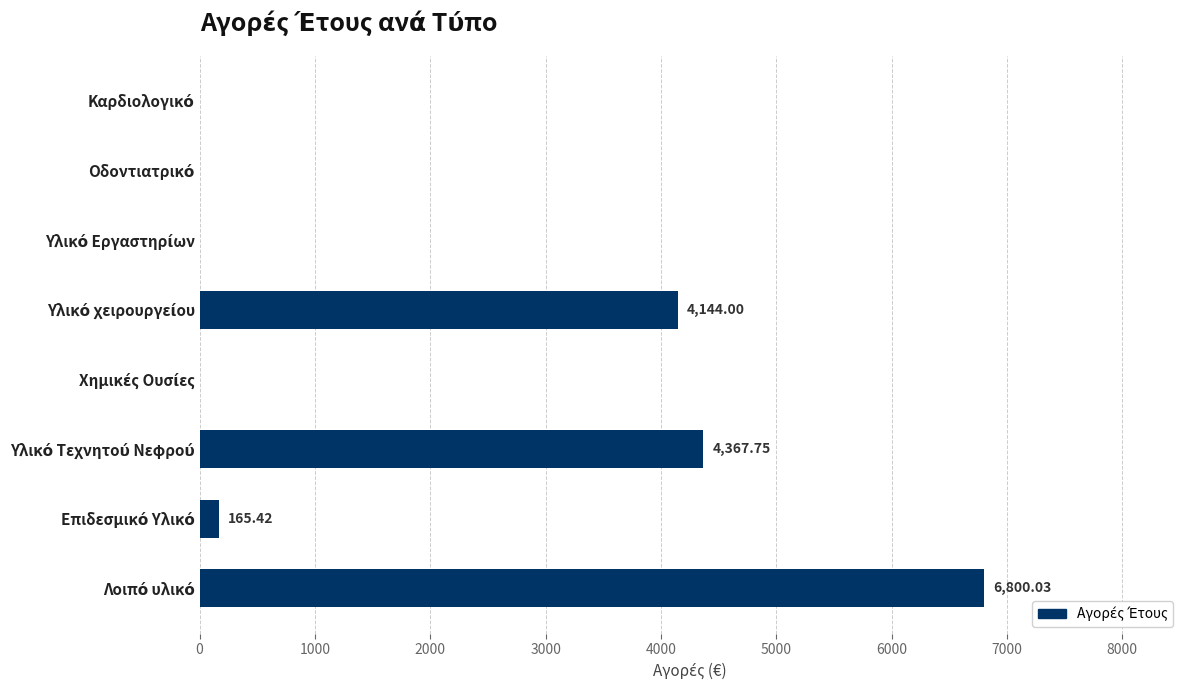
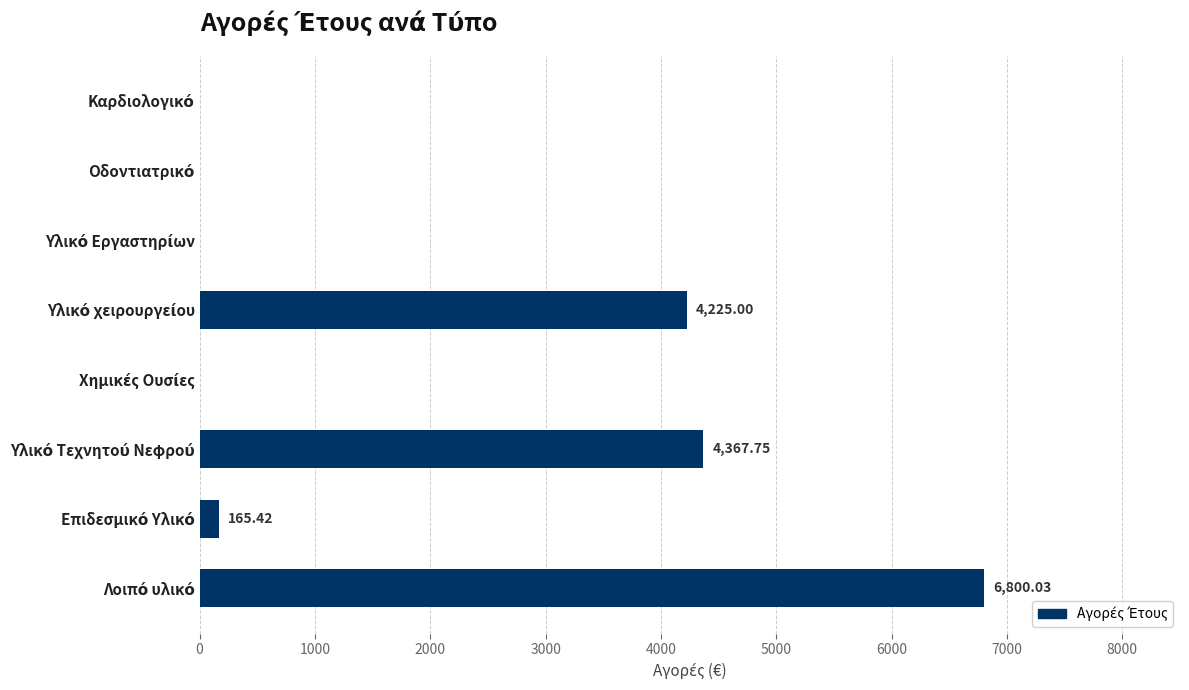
  {
-   "Υλικό χειρουργείου": "4,144.00",
+   "Υλικό χειρουργείου": "4,225.00",
    "Υλικό Τεχνητού Νεφρού": "4,367.75",
    "Επιδεσμικό Υλικό": "165.42",
    "Λοιπό υλικό": "6,800.03"
  }
